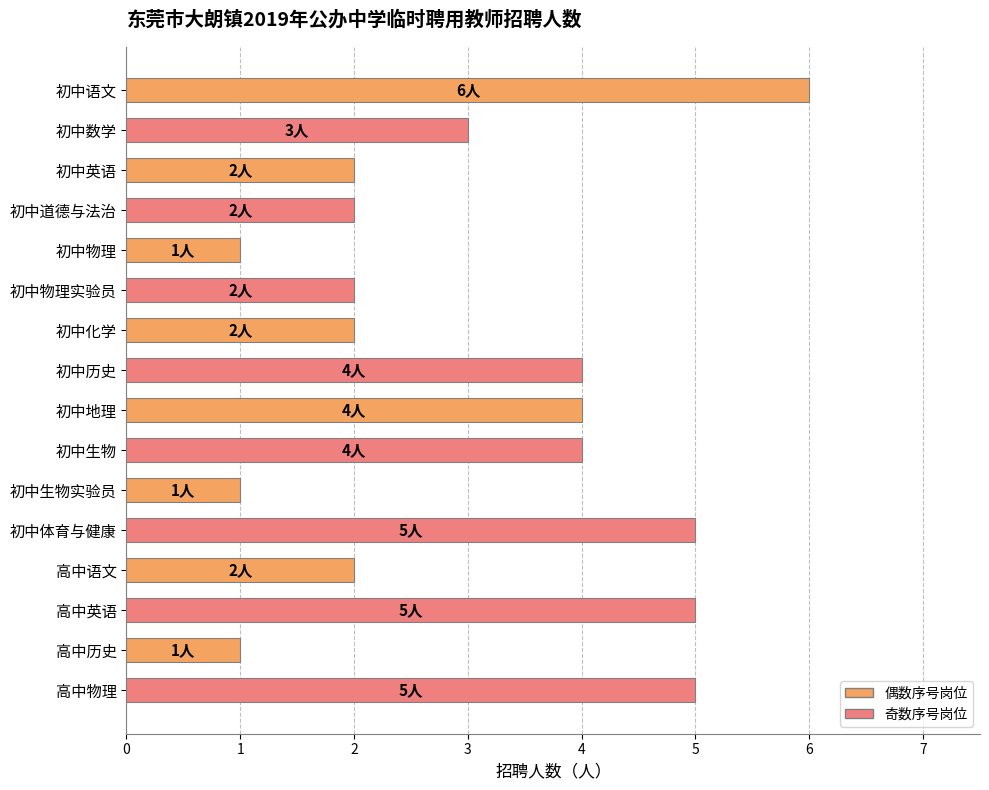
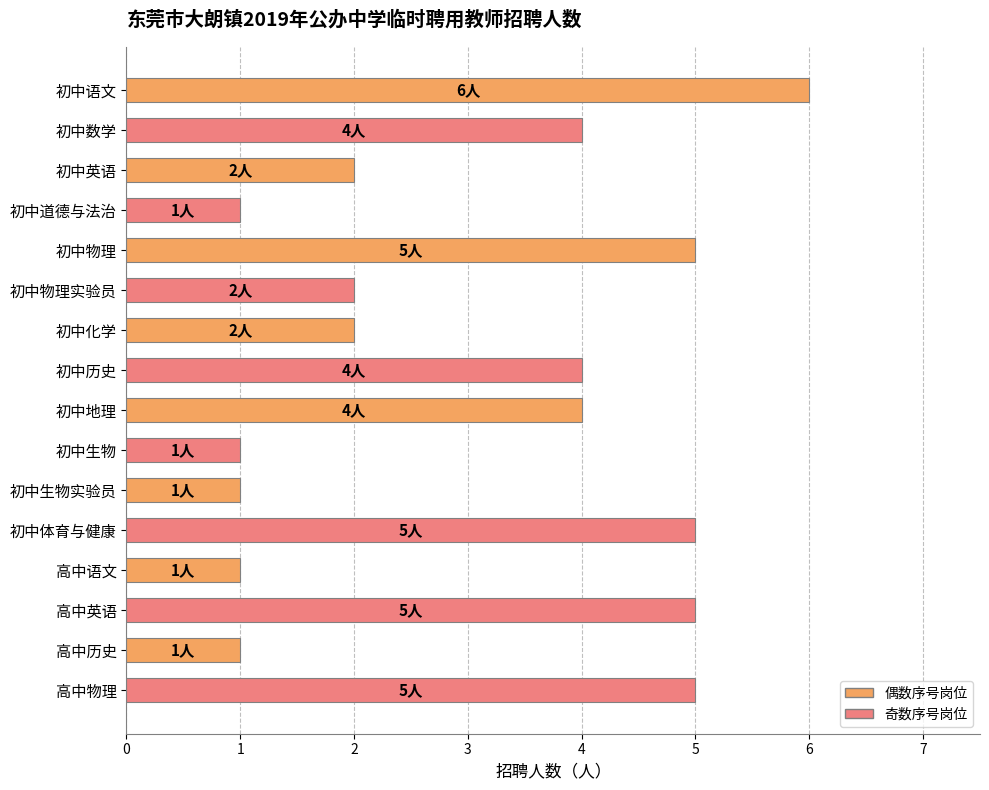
  {
    "初中语文": "6人",
-   "初中数学": "3人",
+   "初中数学": "4人",
    "初中英语": "2人",
-   "初中道德与法治": "2人",
-   "初中物理": "1人",
+   "初中道德与法治": "1人",
+   "初中物理": "5人",
    "初中物理实验员": "2人",
    "初中化学": "2人",
    "初中历史": "4人",
    "初中地理": "4人",
-   "初中生物": "4人",
+   "初中生物": "1人",
    "初中生物实验员": "1人",
    "初中体育与健康": "5人",
-   "高中语文": "2人",
+   "高中语文": "1人",
    "高中英语": "5人",
    "高中历史": "1人",
    "高中物理": "5人"
  }
